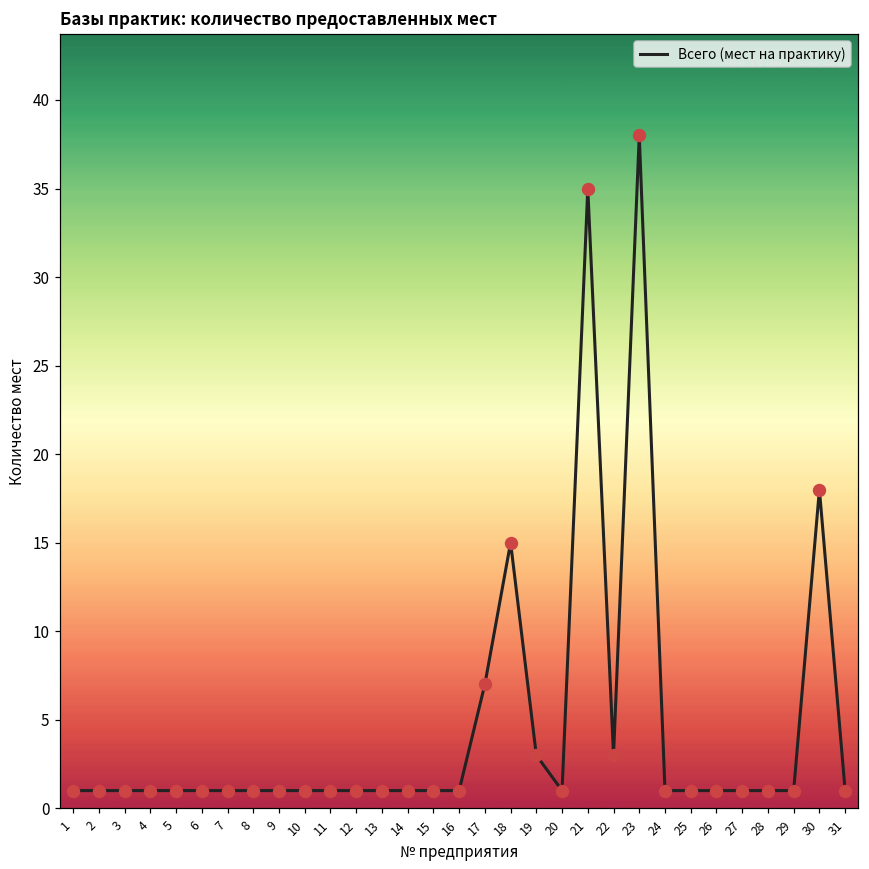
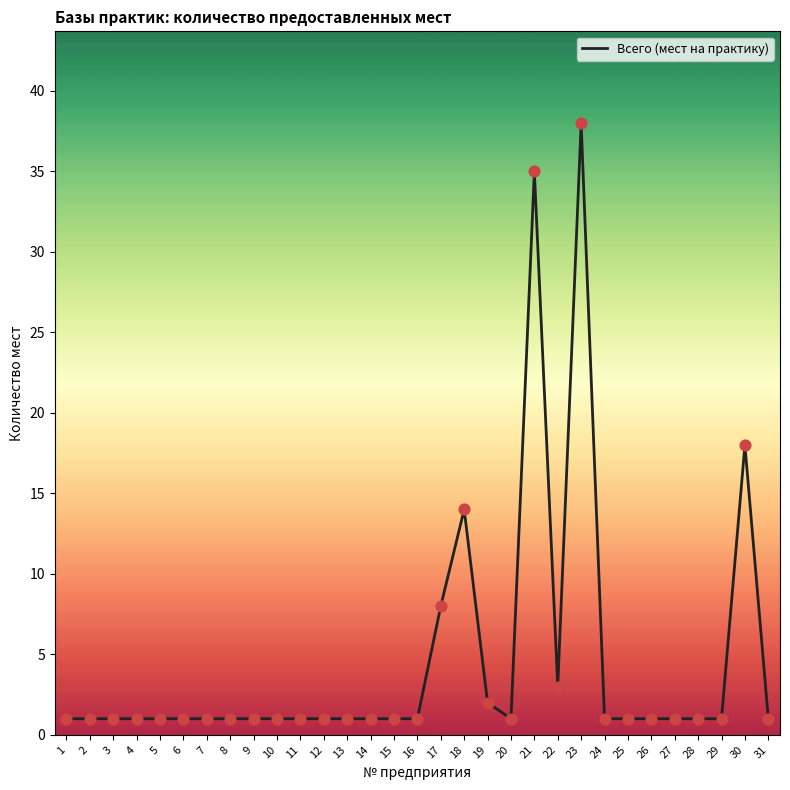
  {
    "1": 1,
    "2": 1,
    "3": 1,
    "4": 1,
    "5": 1,
    "6": 1,
    "7": 1,
    "8": 1,
    "9": 1,
    "10": 1,
    "11": 1,
    "12": 1,
    "13": 1,
    "14": 1,
    "15": 1,
    "16": 1,
-   "17": 7,
-   "18": 15,
-   "19": 3,
+   "17": 8,
+   "18": 14,
+   "19": 2,
    "20": 1,
    "21": 35,
    "22": 3,
    "23": 38,
    "24": 1,
    "25": 1,
    "26": 1,
    "27": 1,
    "28": 1,
    "29": 1,
    "30": 18,
    "31": 1
  }
